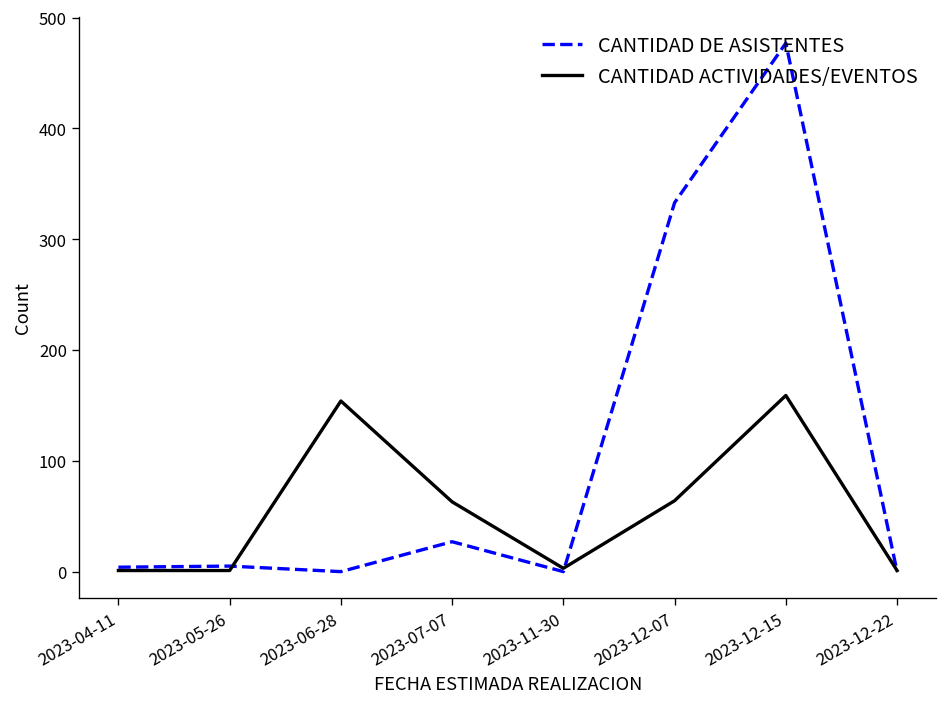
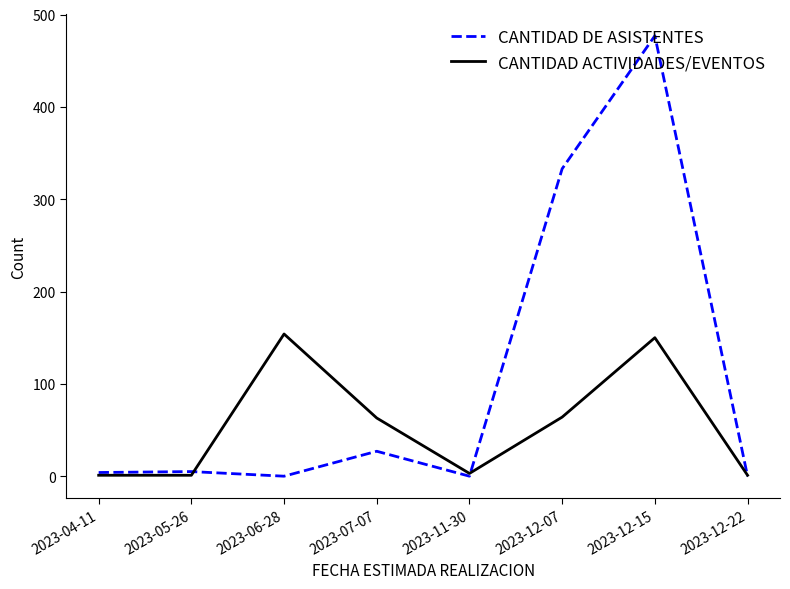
  {
    "CANTIDAD DE ASISTENTES": {
      "2023-04-11": 0,
      "2023-05-26": 10,
      "2023-06-28": 0,
      "2023-07-07": 30,
      "2023-11-30": 0,
      "2023-12-07": 330,
      "2023-12-15": 480
    },
    "CANTIDAD ACTIVIDADES/EVENTOS": {
      "2023-04-11": 0,
      "2023-05-26": 0,
      "2023-06-28": 150,
      "2023-07-07": 60,
      "2023-11-30": 0,
      "2023-12-07": 60,
-     "2023-12-15": 160
+     "2023-12-15": 150
    }
  }
